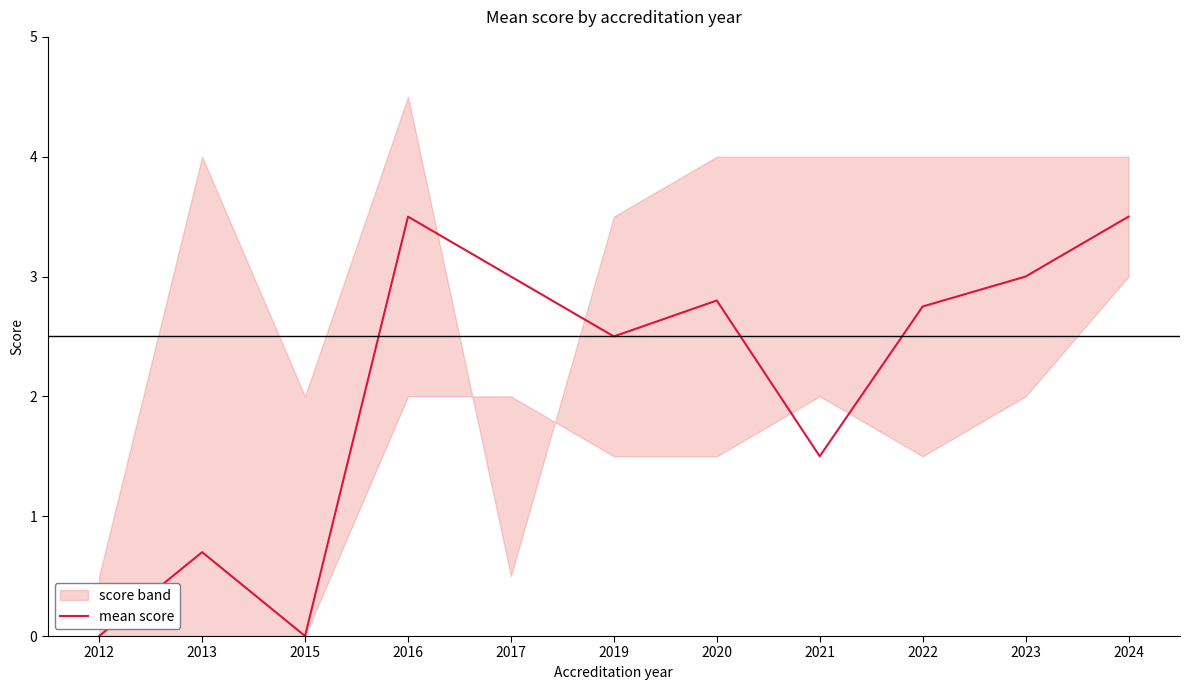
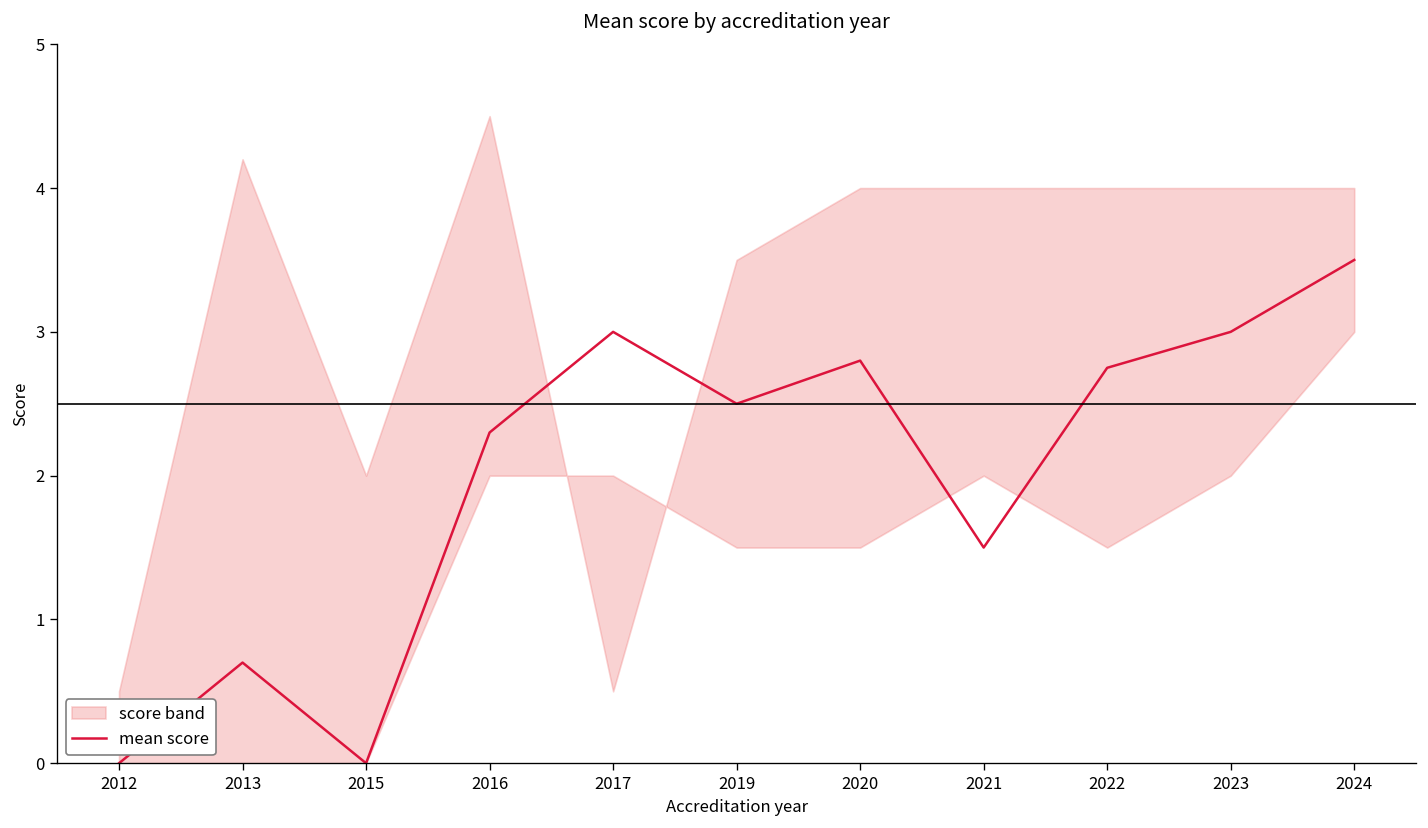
  {
    "mean score": {
      "2012": 0.0,
      "2013": 0.7,
      "2015": 0.0,
-     "2016": 3.5,
+     "2016": 2.3,
      "2017": 3.0,
      "2019": 2.5,
      "2020": 2.8,
      "2021": 1.5,
      "2022": 2.75,
      "2023": 3.0,
      "2024": 3.5
    },
    "score band": {
-     "2013": 4.0
+     "2013": 4.2
    }
  }
